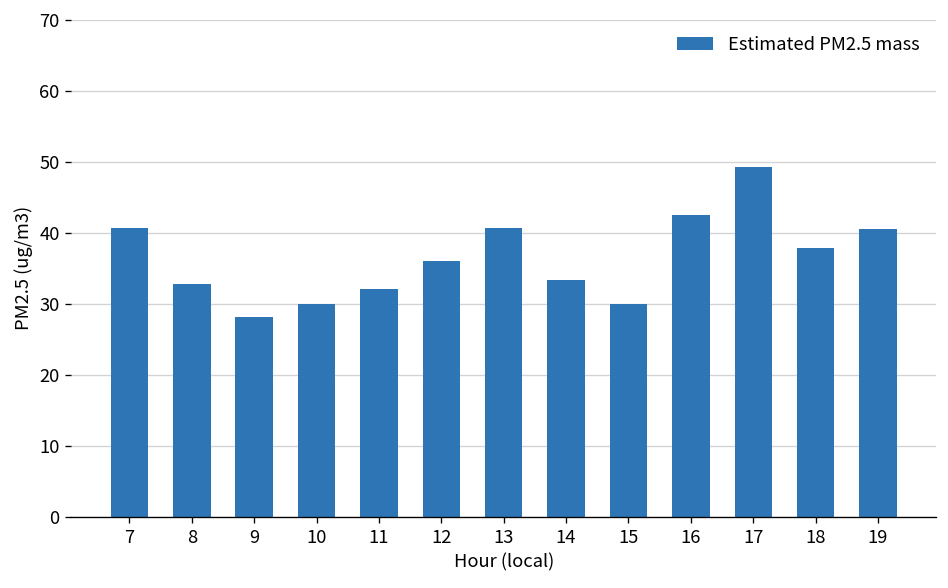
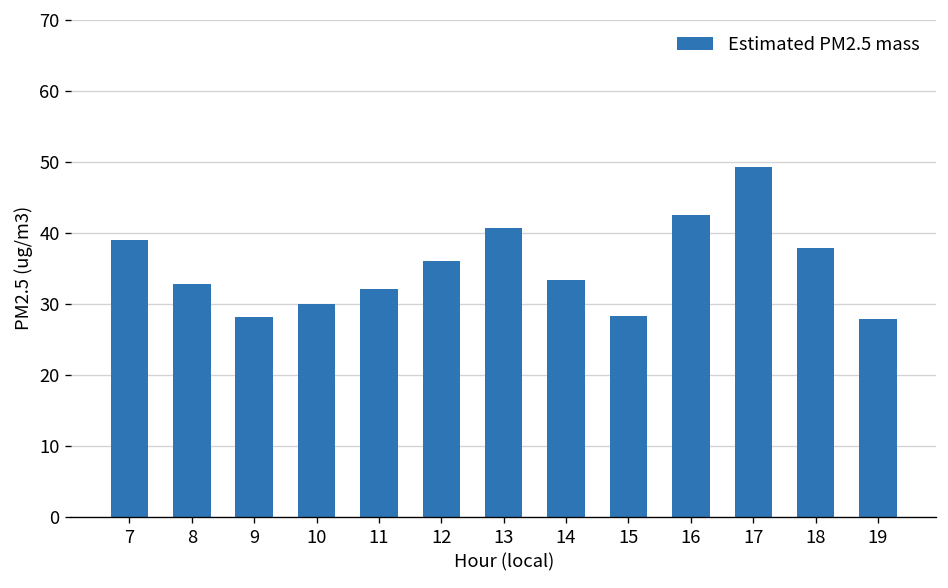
  {
-   "7": 41,
+   "7": 39,
    "8": 33,
    "9": 28,
    "10": 30,
    "11": 32,
    "12": 36,
    "13": 41,
    "14": 33,
-   "15": 30,
+   "15": 28,
    "16": 43,
    "17": 49,
    "18": 38,
-   "19": 41
+   "19": 28
  }
